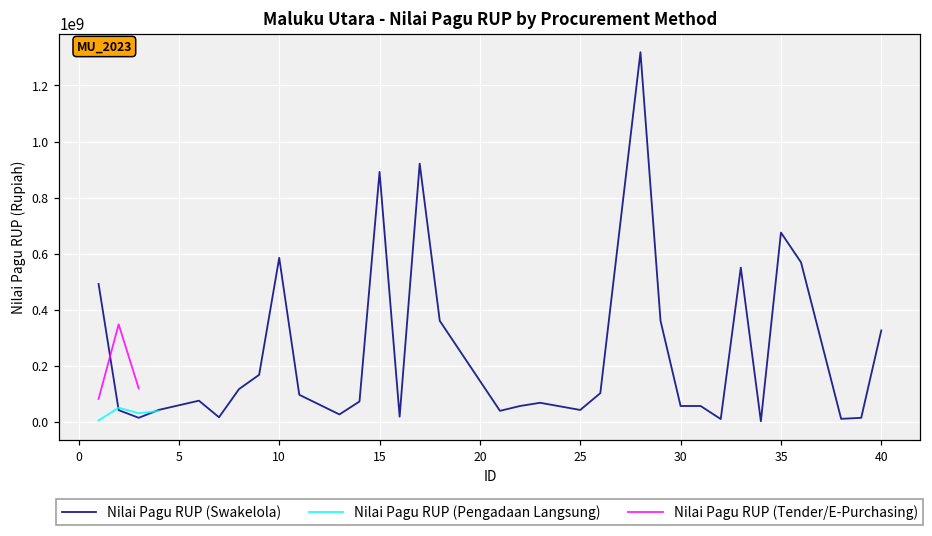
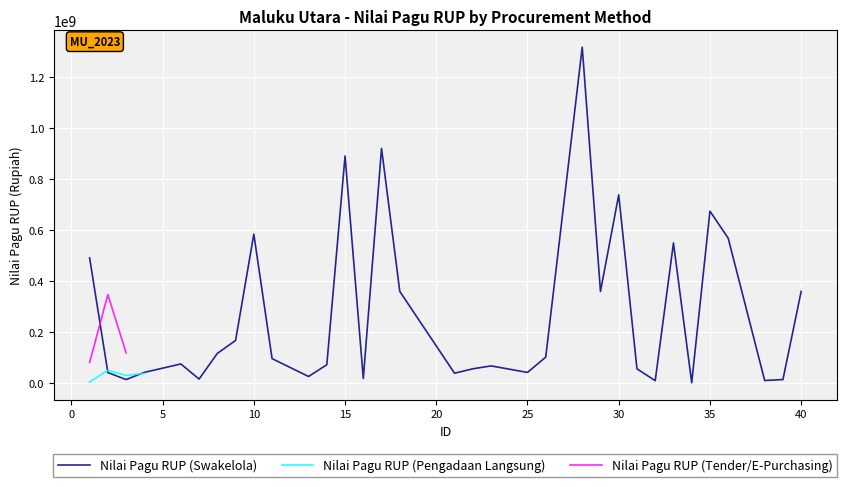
  {
    "Nilai Pagu RUP (Swakelola)": {
      "10": 580000000,
      "15": 890000000,
      "25": 40000000,
-     "30": 60000000,
+     "30": 740000000,
      "35": 680000000,
-     "40": 330000000
+     "40": 360000000
    }
  }
